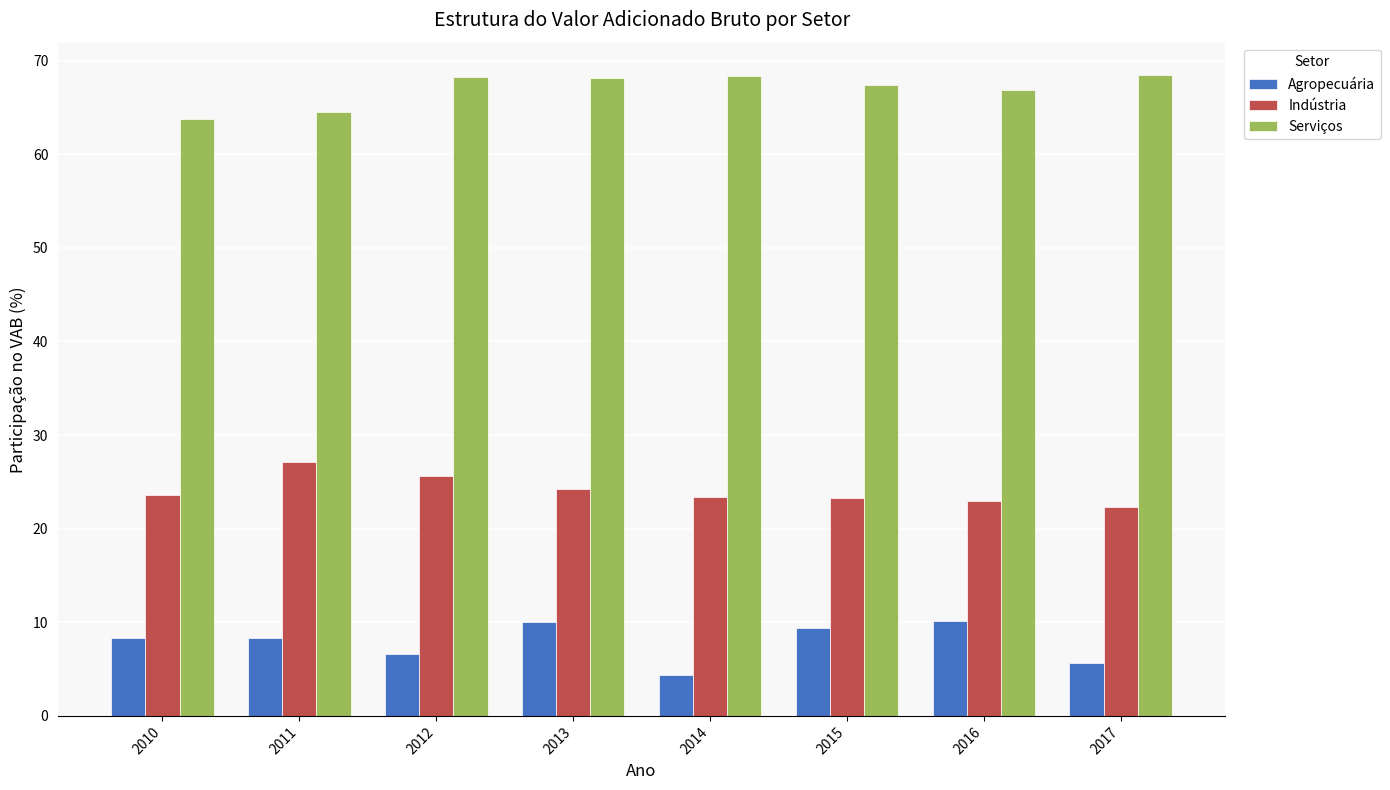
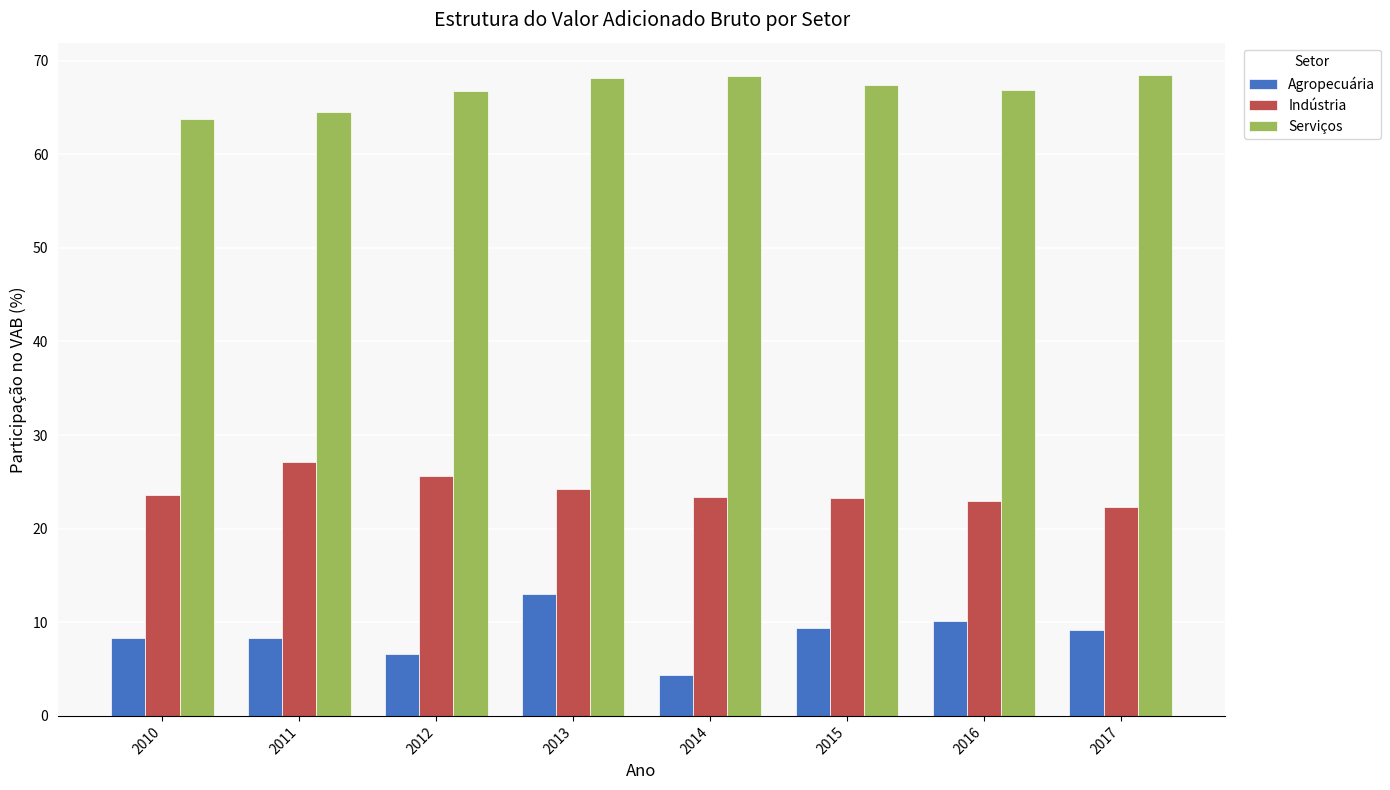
  {
    "Agropecuária": {
      "2010": 8,
      "2011": 8,
      "2012": 7,
-     "2013": 10,
+     "2013": 13,
      "2014": 4,
      "2015": 9,
      "2016": 10,
-     "2017": 6
+     "2017": 9
    },
    "Indústria": {
      "2010": 24,
      "2011": 27,
      "2012": 26,
      "2013": 24,
      "2014": 23,
      "2015": 23,
      "2016": 23,
      "2017": 22
    },
    "Serviços": {
      "2010": 64,
      "2011": 65,
-     "2012": 68,
+     "2012": 67,
      "2013": 68,
      "2014": 68,
      "2015": 67,
      "2016": 67,
      "2017": 68
    }
  }
